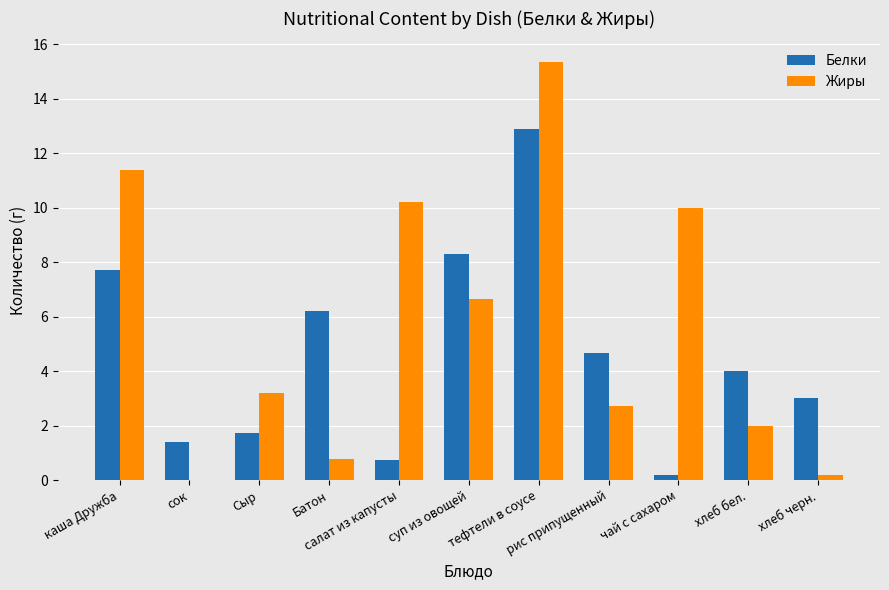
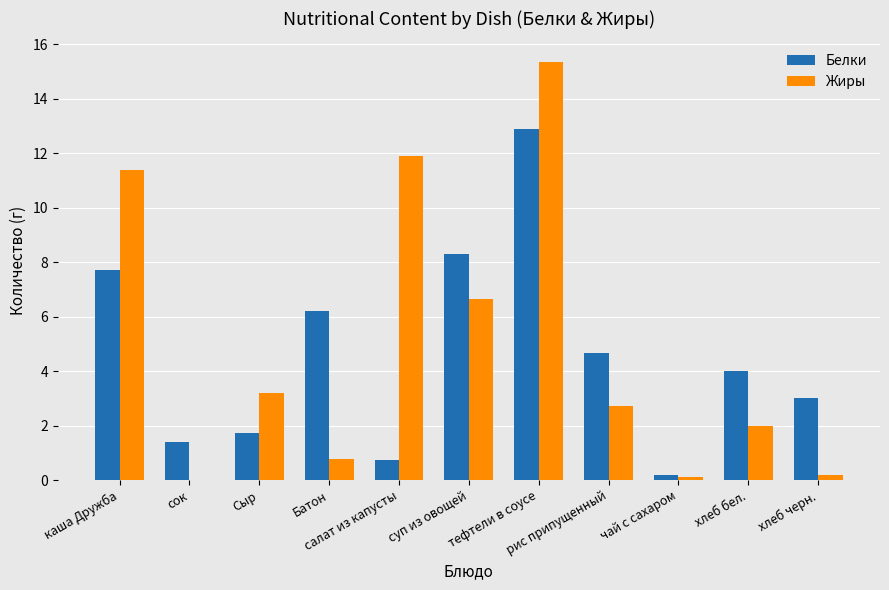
  {
    "Белки": {
      "каша Дружба": 7.7,
      "сок": 1.4,
      "Сыр": 1.7,
      "Батон": 6.2,
      "салат из капусты": 0.7,
      "суп из овощей": 8.3,
      "тефтели в соусе": 12.9,
      "рис припущенный": 4.7,
      "чай с сахаром": 0.2,
      "хлеб бел.": 4.0,
      "хлеб черн.": 3.0
    },
    "Жиры": {
      "каша Дружба": 11.4,
      "сок": 0.0,
      "Сыр": 3.2,
      "Батон": 0.8,
-     "салат из капусты": 10.2,
+     "салат из капусты": 11.9,
      "суп из овощей": 6.6,
      "тефтели в соусе": 15.3,
      "рис припущенный": 2.7,
-     "чай с сахаром": 10.0,
+     "чай с сахаром": 0.1,
      "хлеб бел.": 2.0,
      "хлеб черн.": 0.2
    }
  }
